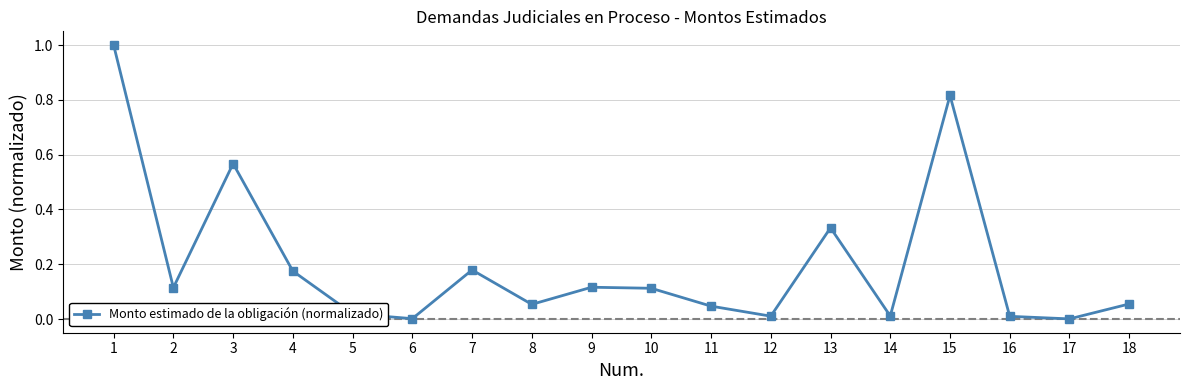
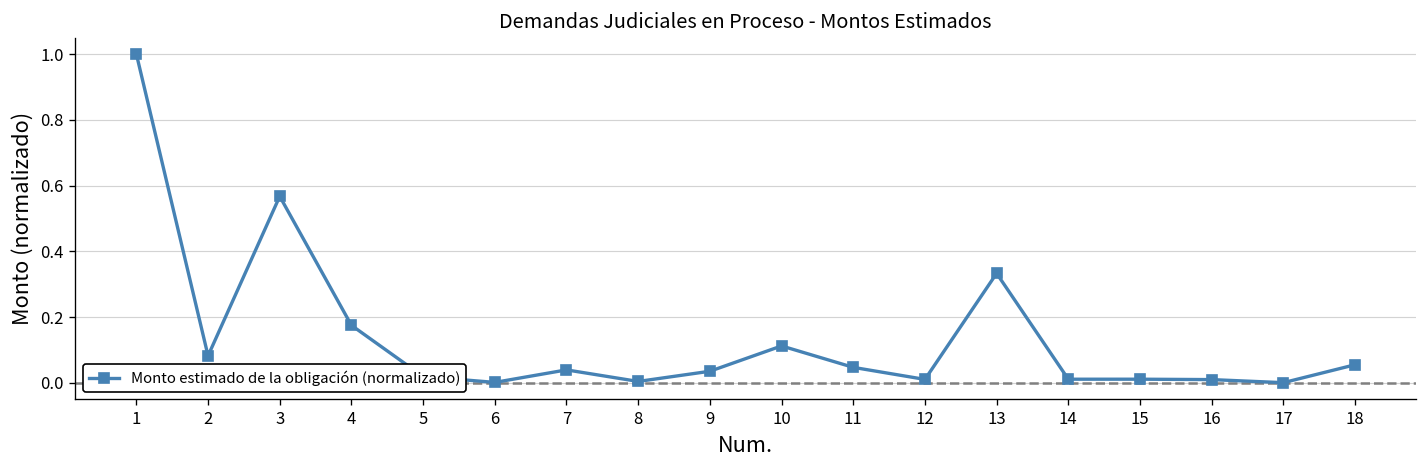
  {
    "1": 1.00,
-   "2": 0.11,
+   "2": 0.08,
    "3": 0.57,
    "4": 0.17,
    "6": 0.00,
-   "7": 0.18,
-   "8": 0.05,
-   "9": 0.12,
+   "7": 0.04,
+   "8": 0.00,
+   "9": 0.04,
    "10": 0.11,
    "11": 0.05,
    "12": 0.01,
    "13": 0.33,
    "14": 0.01,
-   "15": 0.82,
+   "15": 0.01,
    "16": 0.01,
    "17": 0.00,
    "18": 0.05
  }
